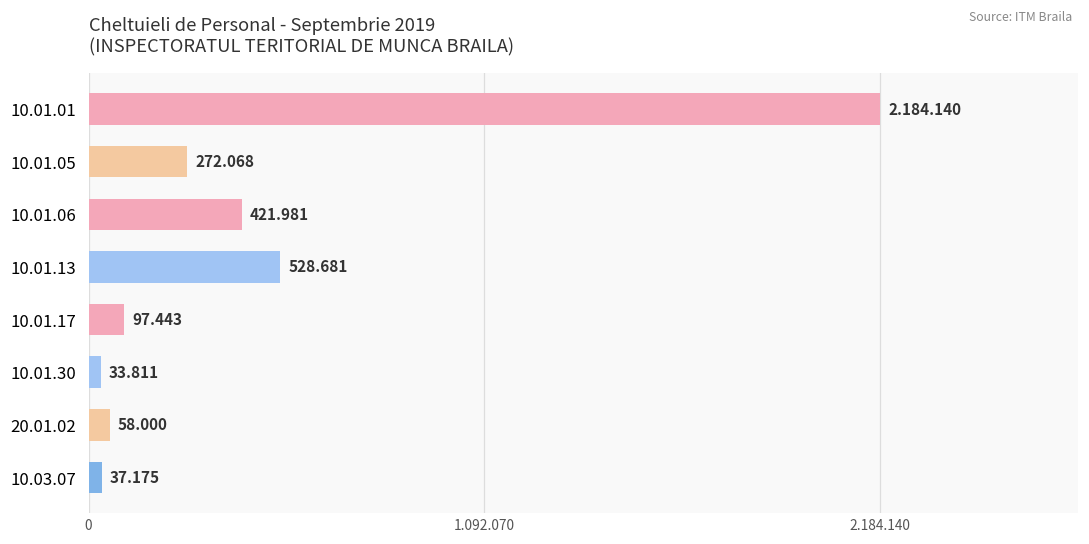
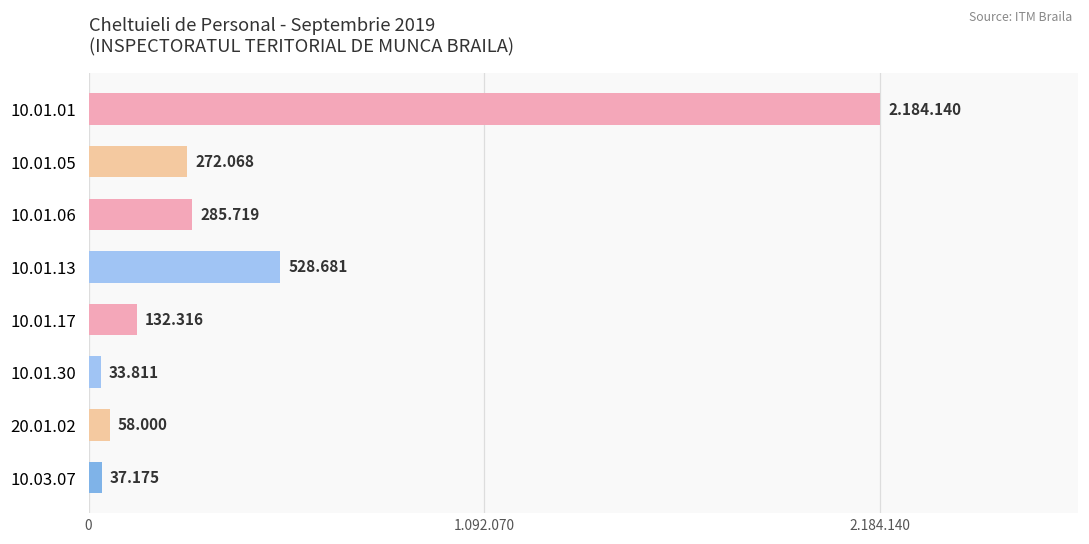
  {
-   "10.01.06": 421.981,
-   "10.01.17": 97.443
+   "10.01.06": 285.719,
+   "10.01.17": 132.316
  }
